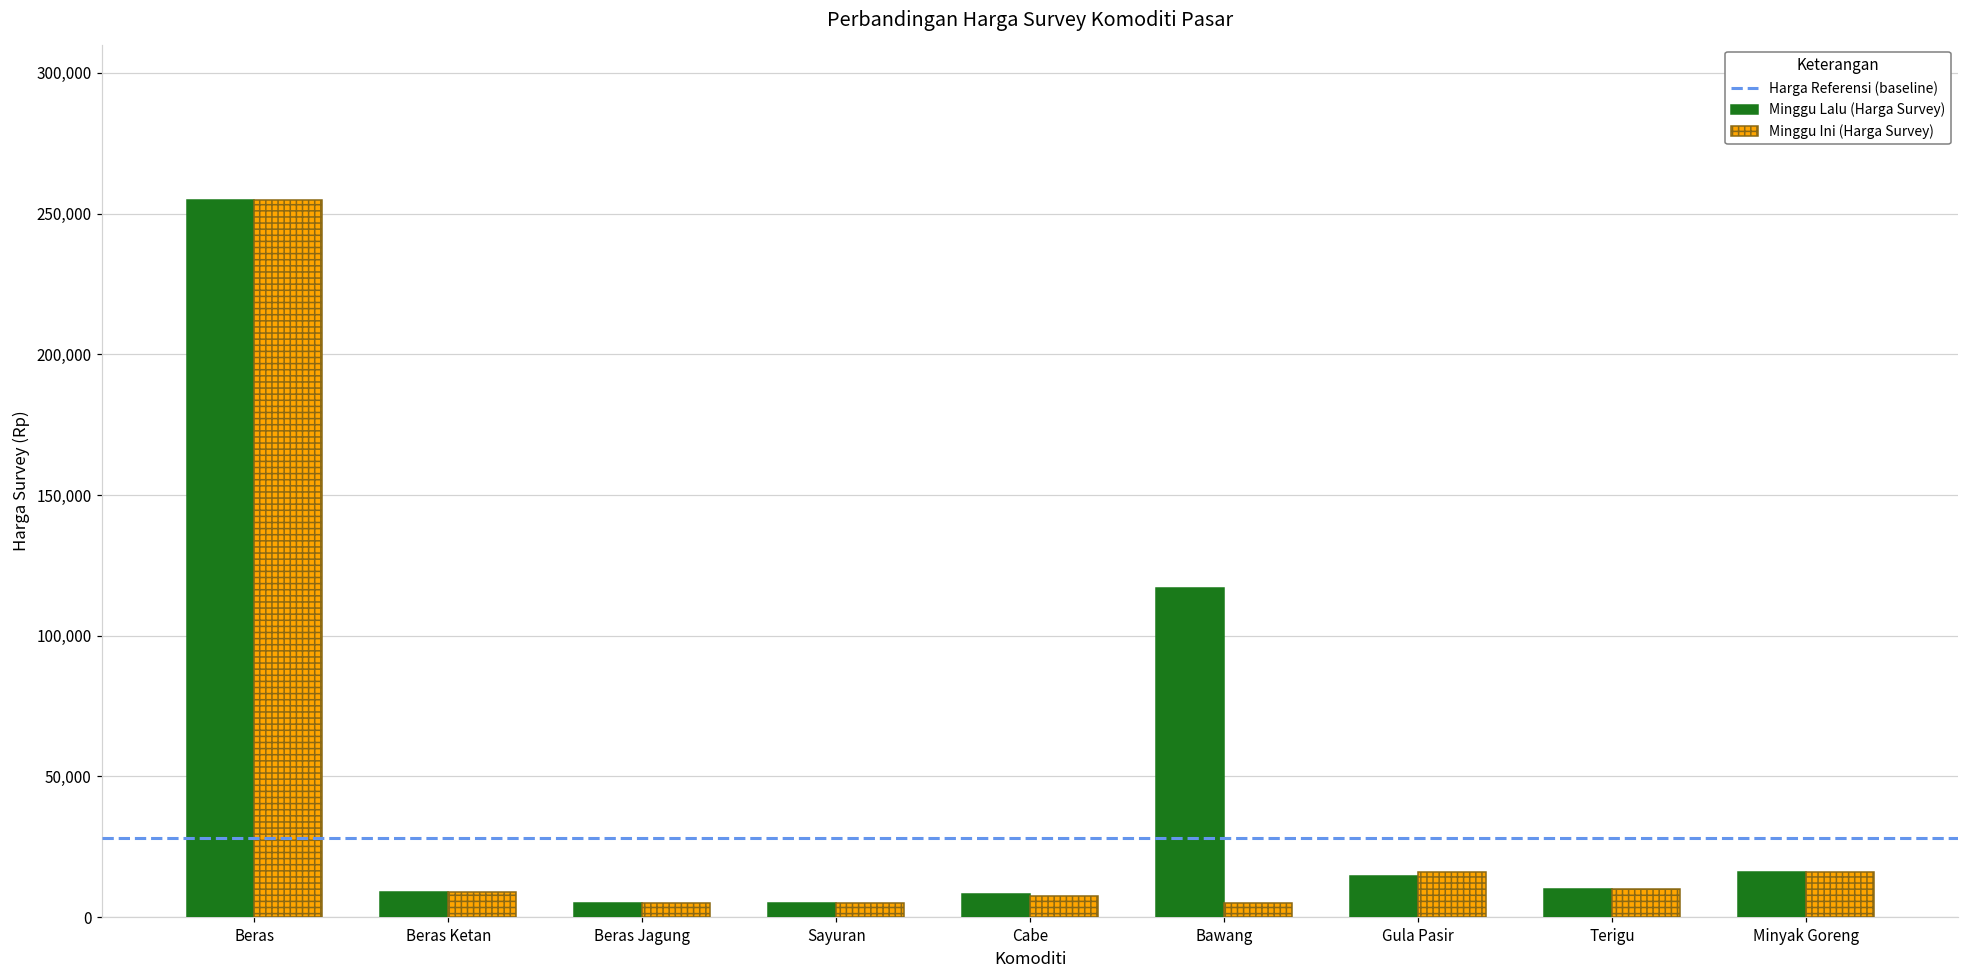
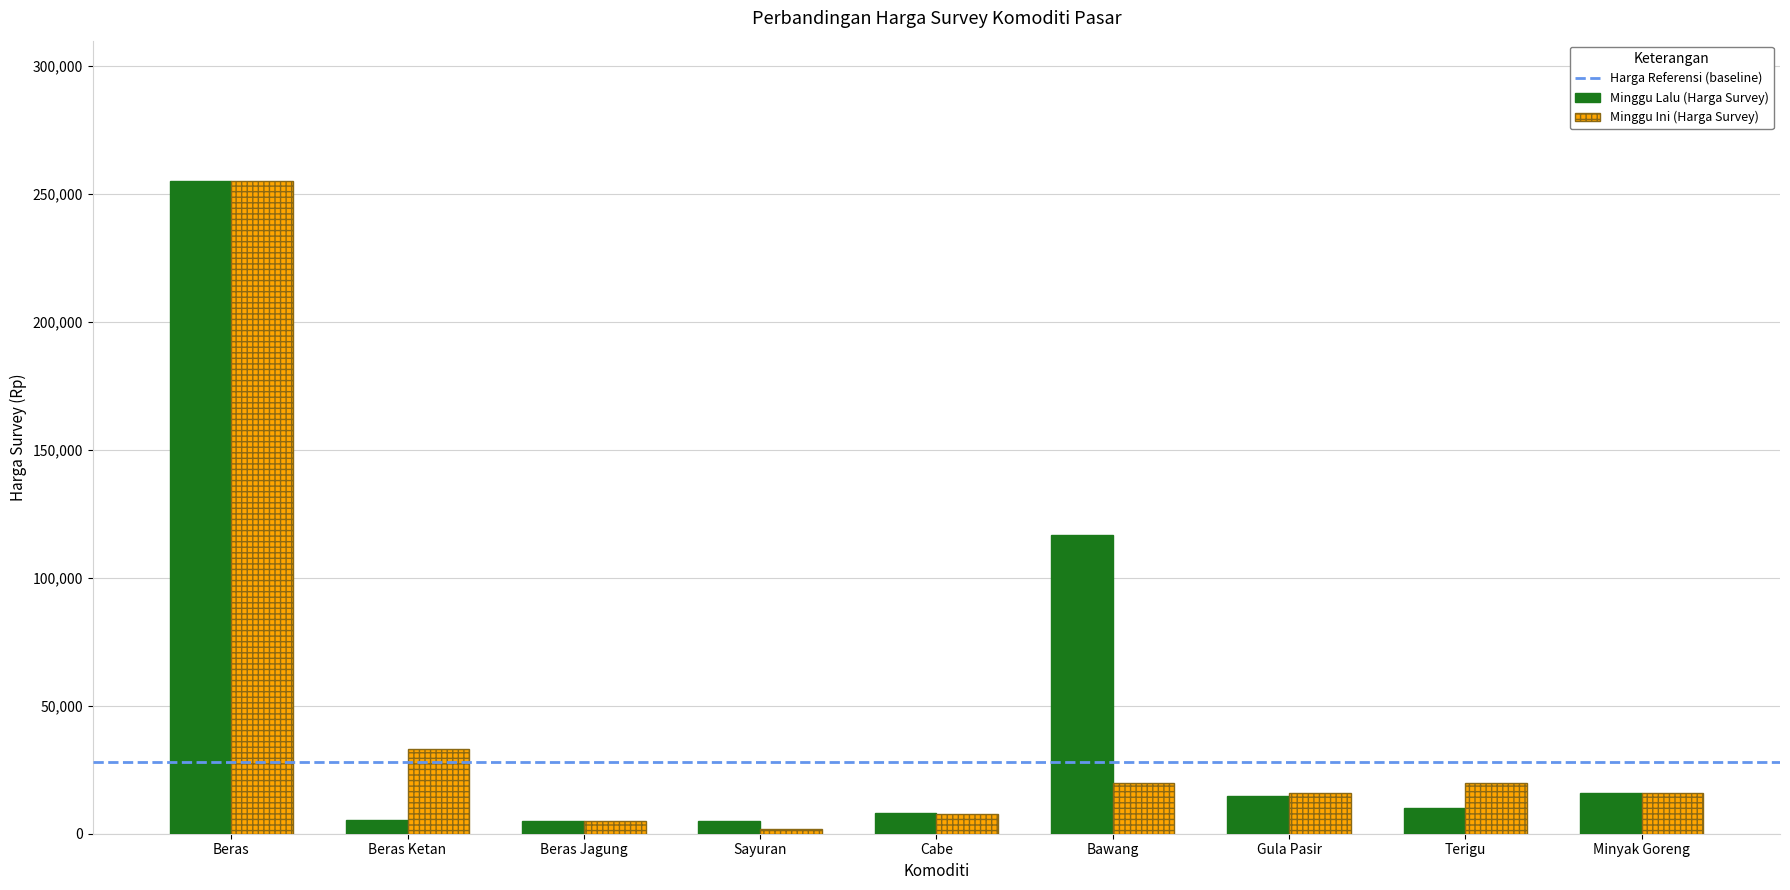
  {
    "Minggu Lalu (Harga Survey)": {
      "Beras": "255,000",
-     "Beras Ketan": "9,000",
+     "Beras Ketan": "5,000",
      "Beras Jagung": "5,000",
      "Sayuran": "5,000",
      "Cabe": "8,000",
      "Bawang": "117,000",
      "Gula Pasir": "15,000",
      "Terigu": "10,000",
      "Minyak Goreng": "16,000"
    },
    "Minggu Ini (Harga Survey)": {
      "Beras": "255,000",
-     "Beras Ketan": "9,000",
+     "Beras Ketan": "33,000",
      "Beras Jagung": "5,000",
-     "Sayuran": "5,000",
+     "Sayuran": "2,000",
      "Cabe": "8,000",
-     "Bawang": "5,000",
+     "Bawang": "20,000",
      "Gula Pasir": "16,000",
-     "Terigu": "10,000",
+     "Terigu": "20,000",
      "Minyak Goreng": "16,000"
    }
  }
